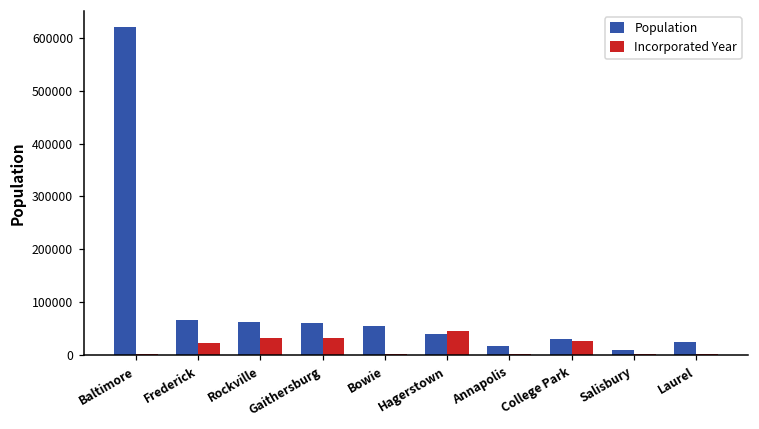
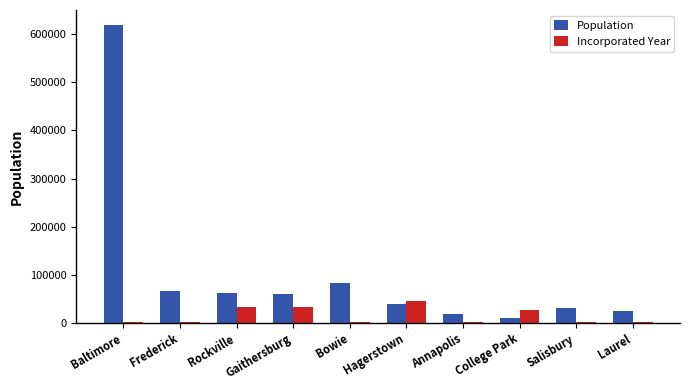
  {
    "Population": {
      "Baltimore": 620000,
      "Frederick": 70000,
      "Rockville": 60000,
      "Gaithersburg": 60000,
-     "Bowie": 60000,
+     "Bowie": 80000,
      "Hagerstown": 40000,
      "Annapolis": 20000,
-     "College Park": 30000,
-     "Salisbury": 10000,
+     "College Park": 10000,
+     "Salisbury": 30000,
      "Laurel": 30000
    },
    "Incorporated Year": {
-     "Frederick": 20000,
+     "Frederick": 0,
      "Rockville": 30000,
      "Gaithersburg": 30000,
      "Hagerstown": 50000,
      "College Park": 30000
    }
  }
